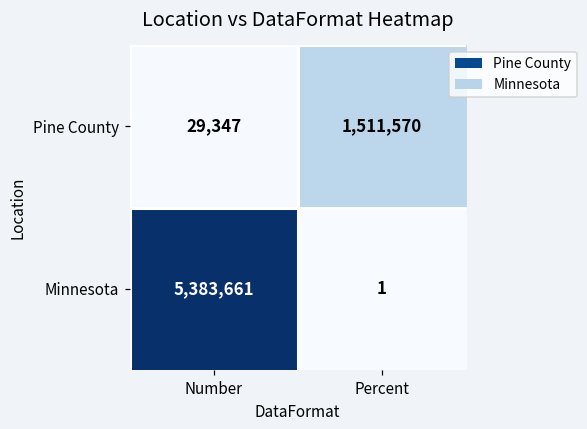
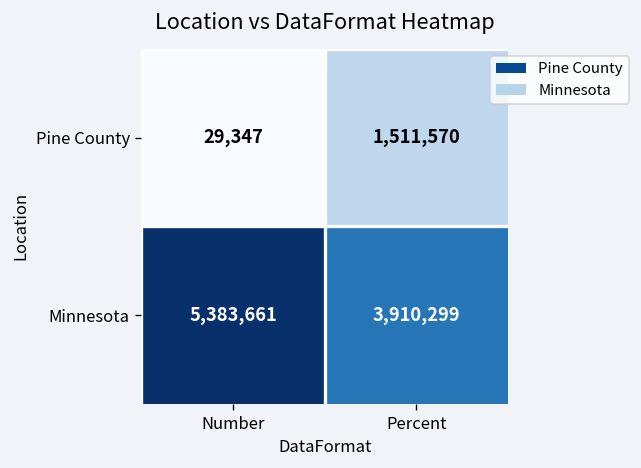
  {
    "Pine County": {
      "Number": "29,347",
      "Percent": "1,511,570"
    },
    "Minnesota": {
      "Number": "5,383,661",
-     "Percent": "1"
+     "Percent": "3,910,299"
    }
  }
